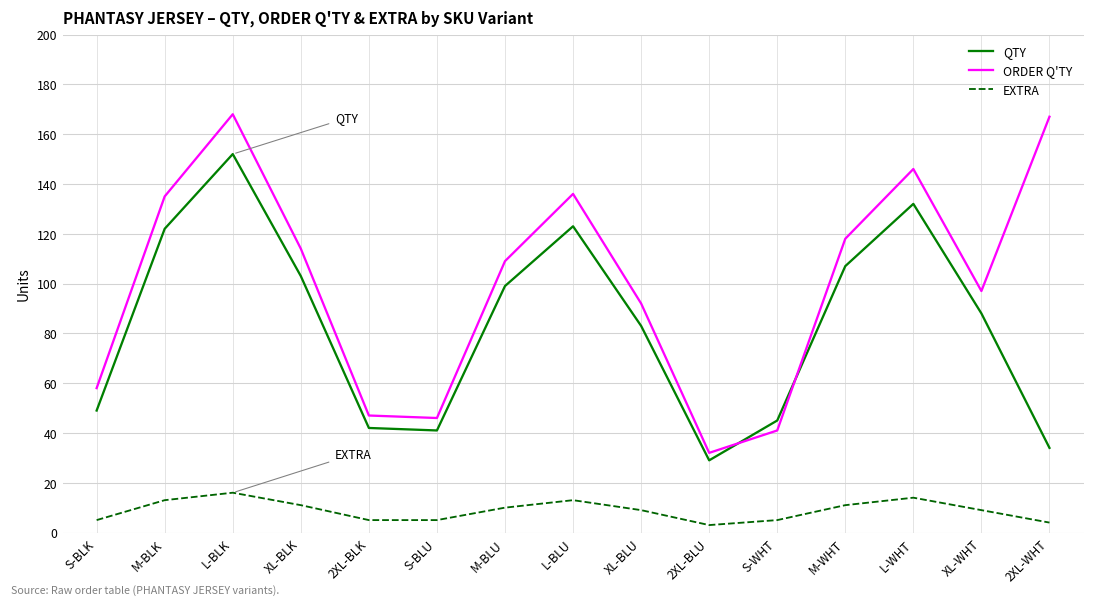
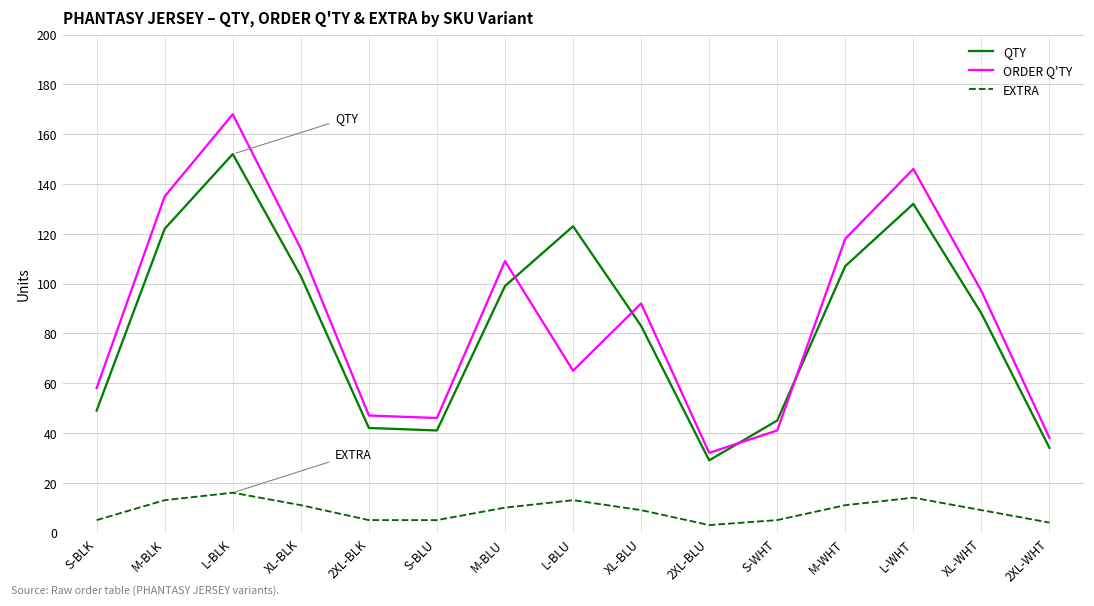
  {
    "ORDER Q'TY": {
      "S-BLK": 58,
      "M-BLK": 135,
      "L-BLK": 168,
      "XL-BLK": 114,
      "2XL-BLK": 47,
      "S-BLU": 46,
      "M-BLU": 109,
-     "L-BLU": 136,
+     "L-BLU": 65,
      "XL-BLU": 92,
      "2XL-BLU": 32,
      "S-WHT": 41,
      "M-WHT": 118,
      "L-WHT": 146,
      "XL-WHT": 97,
-     "2XL-WHT": 167
+     "2XL-WHT": 38
    }
  }
